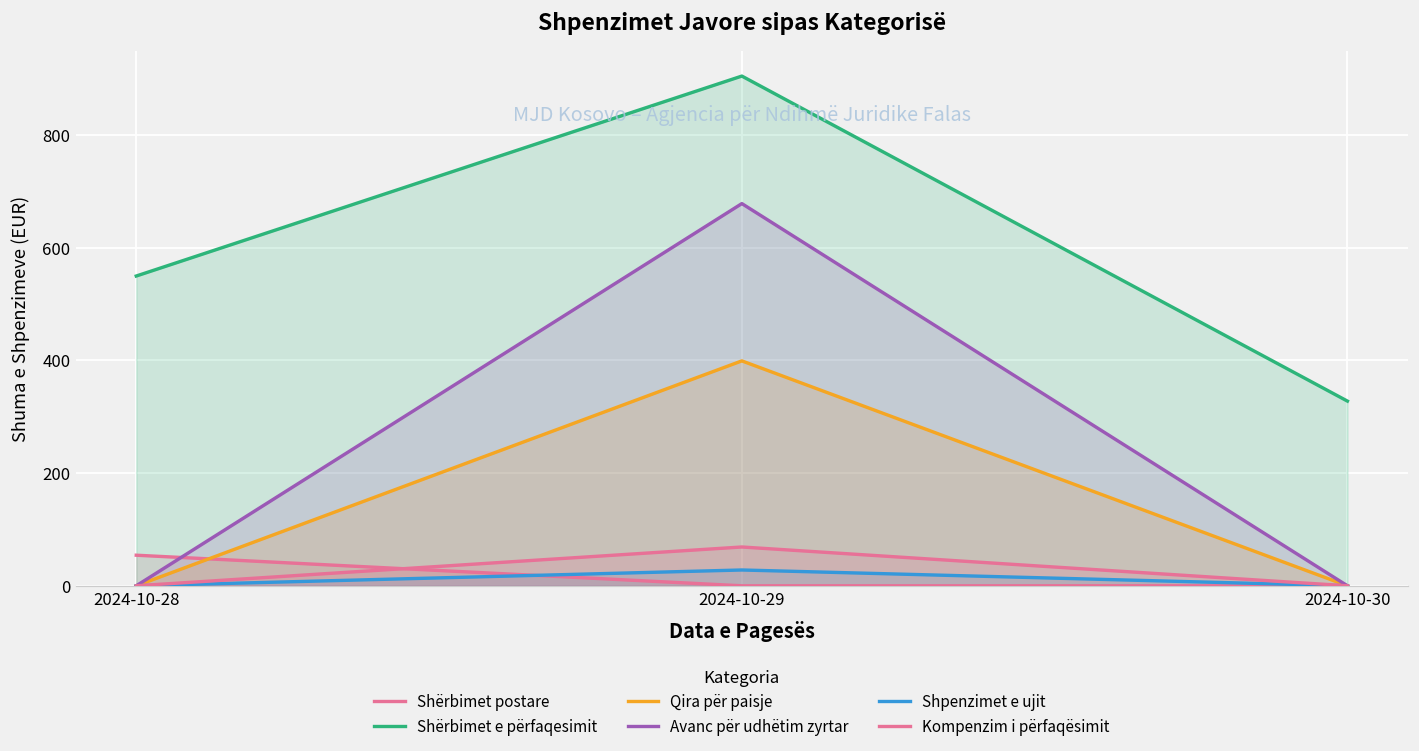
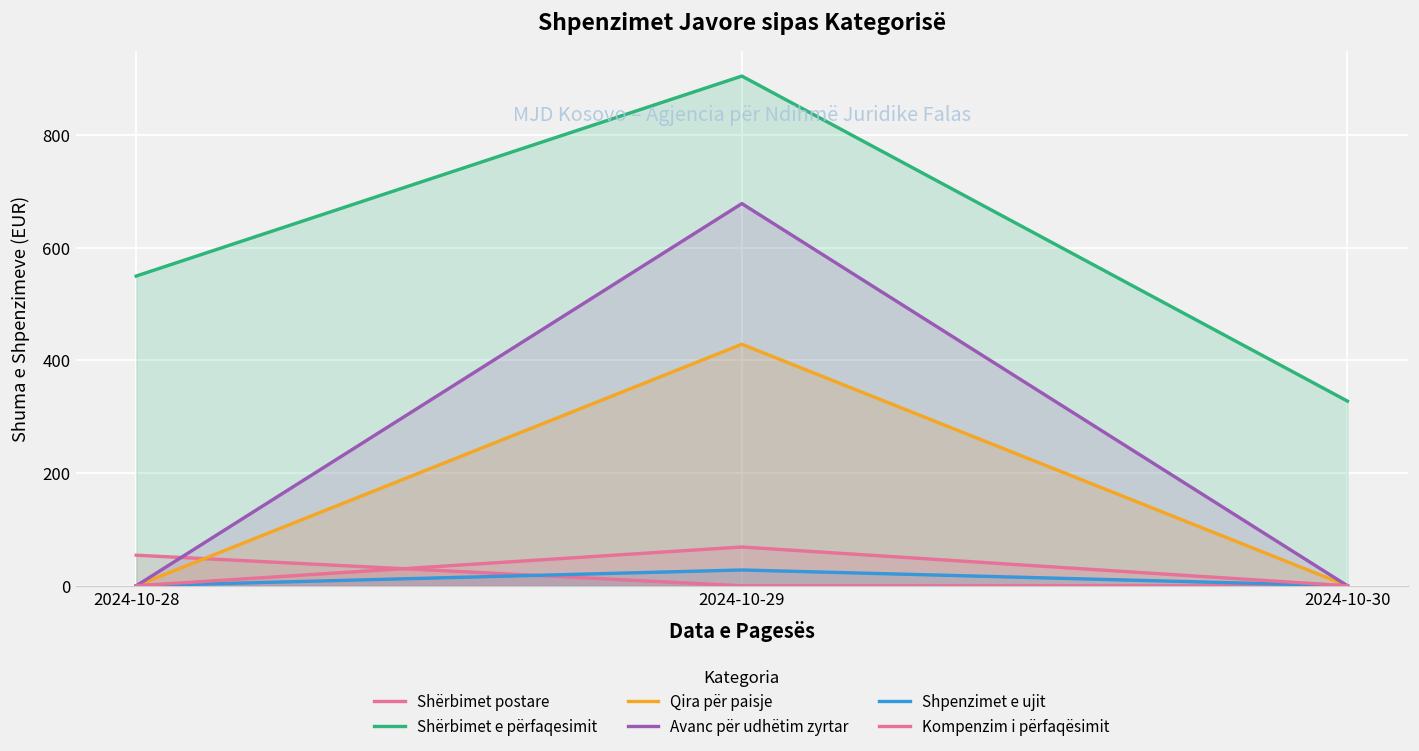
  {
    "Shërbimet e përfaqesimit": {
      "2024-10-28": 550,
      "2024-10-29": 910,
      "2024-10-30": 330
    },
    "Qira për paisje": {
-     "2024-10-29": 400
+     "2024-10-29": 430
    },
    "Avanc për udhëtim zyrtar": {
      "2024-10-29": 680
    },
    "Shpenzimet e ujit": {
      "2024-10-29": 30
    }
  }
